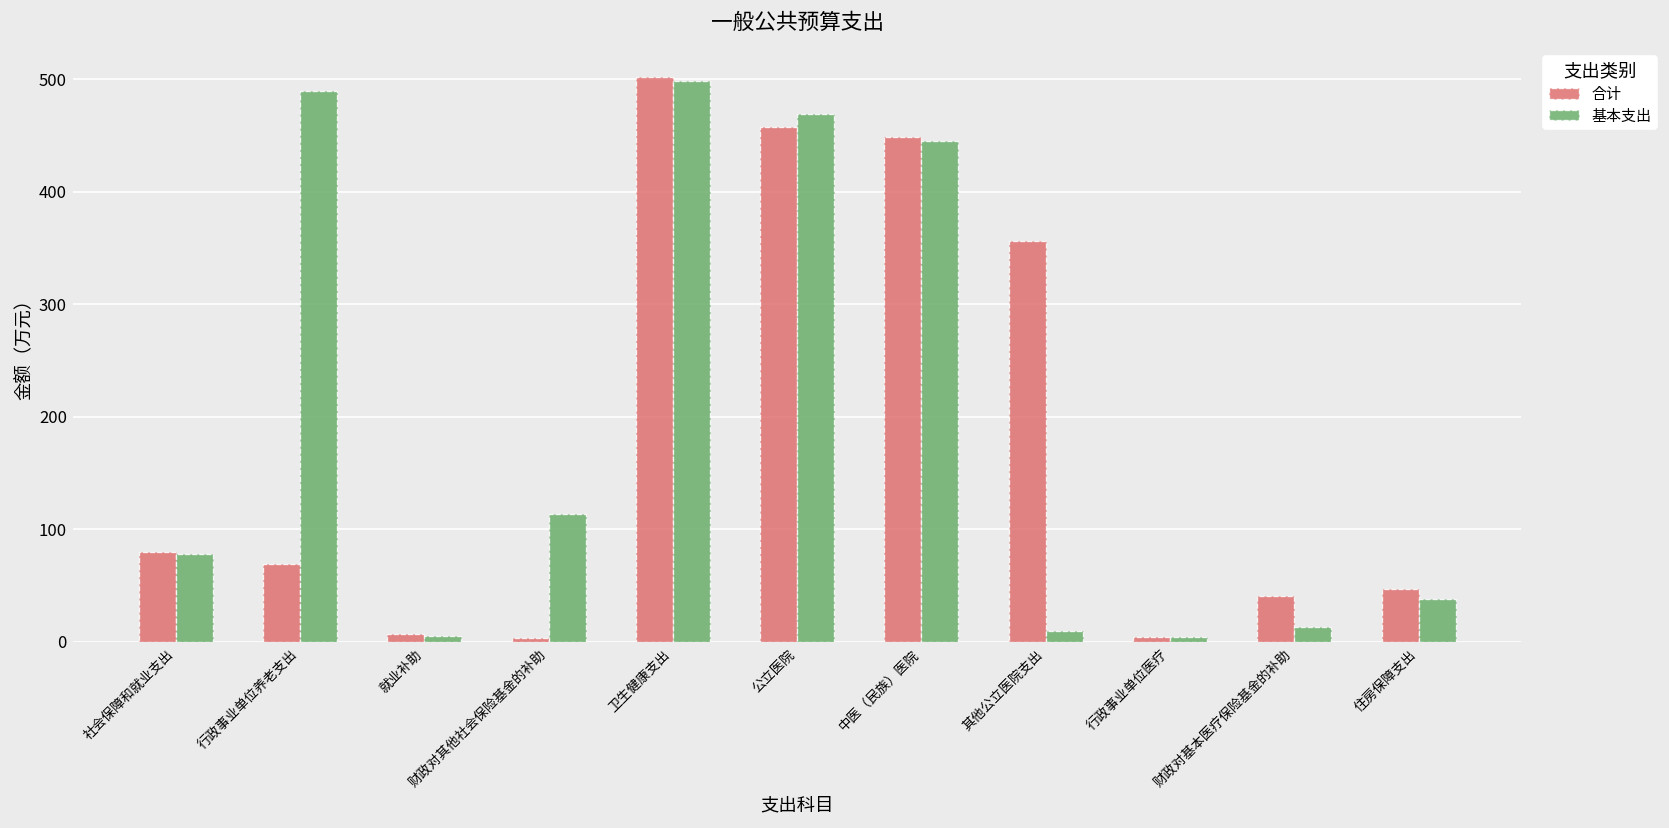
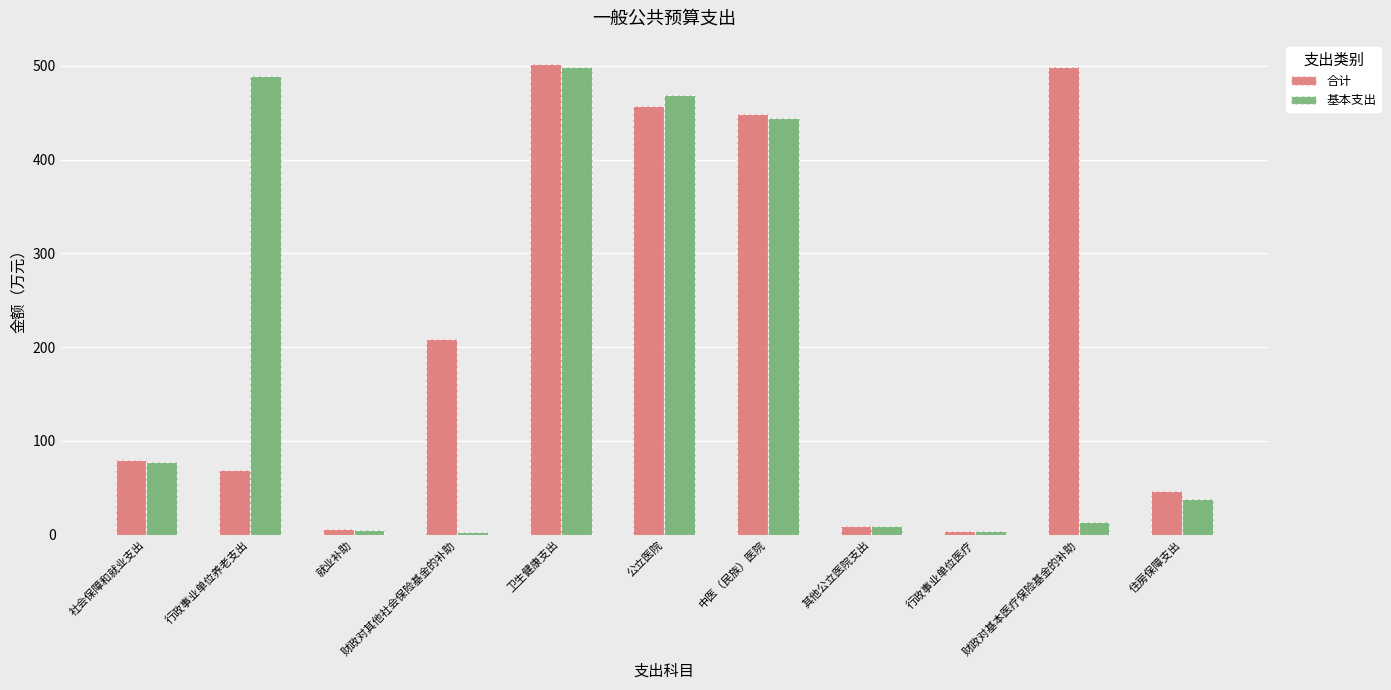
  {
    "合计": {
      "社会保障和就业支出": 80,
      "行政事业单位养老支出": 70,
      "就业补助": 10,
-     "财政对其他社会保险基金的补助": 0,
+     "财政对其他社会保险基金的补助": 210,
      "卫生健康支出": 500,
      "公立医院": 460,
      "中医（民族）医院": 450,
-     "其他公立医院支出": 360,
+     "其他公立医院支出": 10,
      "行政事业单位医疗": 0,
-     "财政对基本医疗保险基金的补助": 40,
+     "财政对基本医疗保险基金的补助": 500,
      "住房保障支出": 50
    },
    "基本支出": {
      "社会保障和就业支出": 80,
      "行政事业单位养老支出": 490,
      "就业补助": 10,
-     "财政对其他社会保险基金的补助": 110,
+     "财政对其他社会保险基金的补助": 0,
      "卫生健康支出": 500,
      "公立医院": 470,
      "中医（民族）医院": 440,
      "其他公立医院支出": 10,
      "行政事业单位医疗": 0,
      "财政对基本医疗保险基金的补助": 10,
      "住房保障支出": 40
    }
  }
